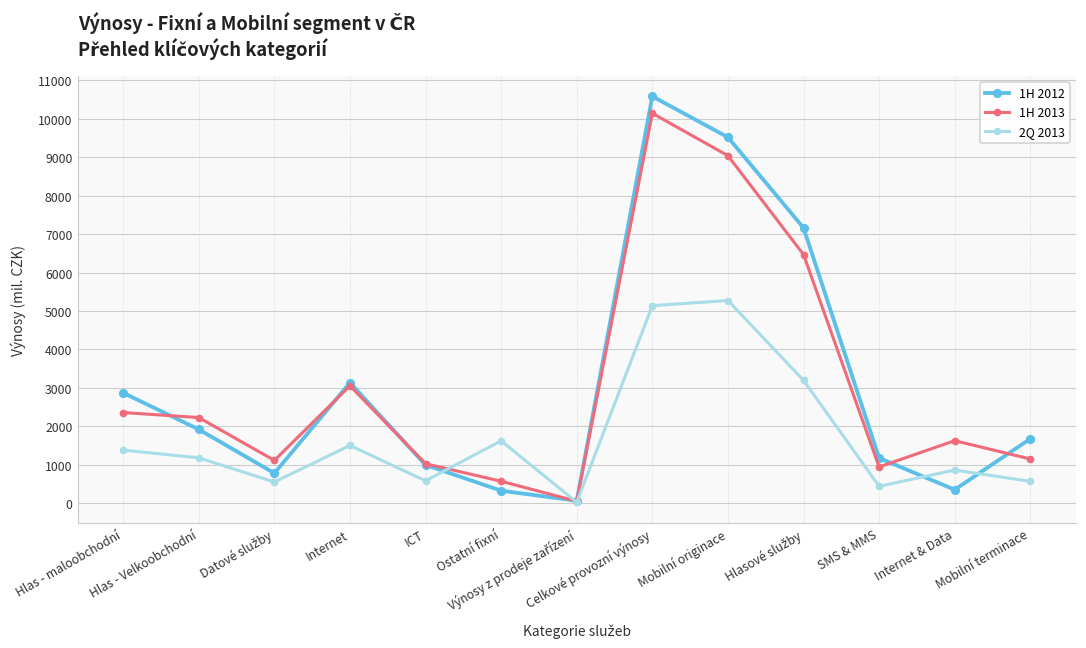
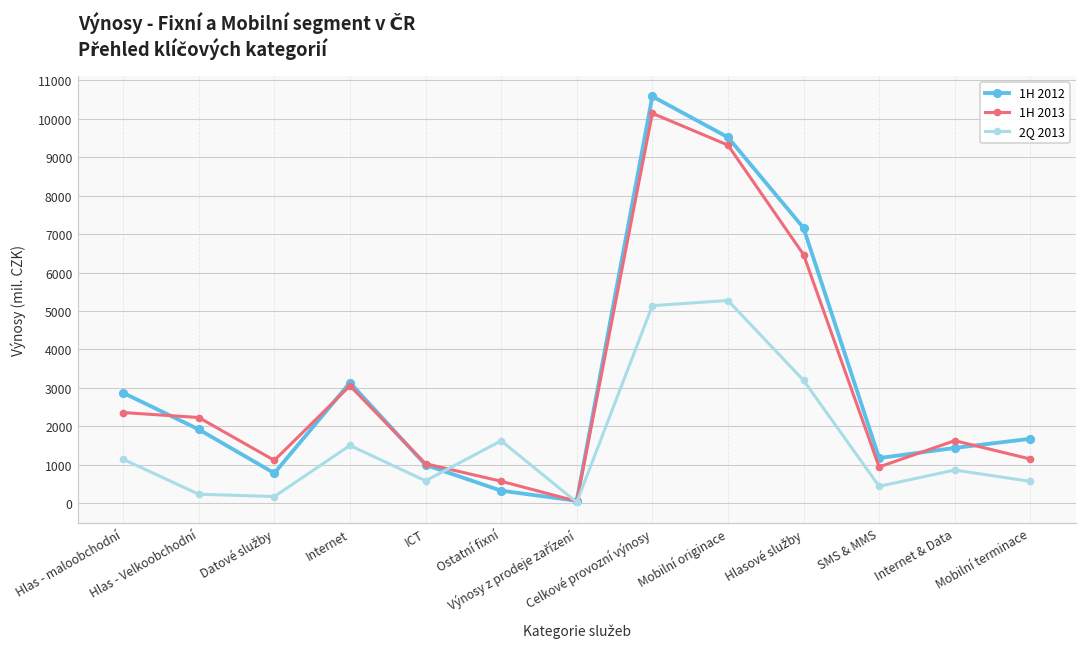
  {
    "1H 2012": {
      "Hlas - maloobchodní": 2900,
      "Hlas - Velkoobchodní": 1900,
      "Datové služby": 800,
      "Internet": 3100,
      "Ostatní fixní": 300,
      "Celkové provozní výnosy": 10600,
      "Mobilní originace": 9500,
      "Hlasové služby": 7200,
      "SMS & MMS": 1200,
-     "Internet & Data": 400,
+     "Internet & Data": 1400,
      "Mobilní terminace": 1700
    },
    "1H 2013": {
      "Hlas - maloobchodní": 2400,
      "Hlas - Velkoobchodní": 2200,
      "Datové služby": 1100,
      "Internet": 3100,
      "Ostatní fixní": 600,
      "Celkové provozní výnosy": 10100,
-     "Mobilní originace": 9000,
+     "Mobilní originace": 9300,
      "Hlasové služby": 6500,
      "SMS & MMS": 900,
      "Internet & Data": 1600,
      "Mobilní terminace": 1100
    },
    "2Q 2013": {
-     "Hlas - maloobchodní": 1400,
-     "Hlas - Velkoobchodní": 1200,
-     "Datové služby": 600,
+     "Hlas - maloobchodní": 1100,
+     "Hlas - Velkoobchodní": 200,
+     "Datové služby": 200,
      "Internet": 1500,
      "ICT": 600,
      "Ostatní fixní": 1600,
      "Celkové provozní výnosy": 5100,
      "Mobilní originace": 5300,
      "Hlasové služby": 3200,
      "SMS & MMS": 400,
      "Internet & Data": 900,
      "Mobilní terminace": 600
    }
  }
